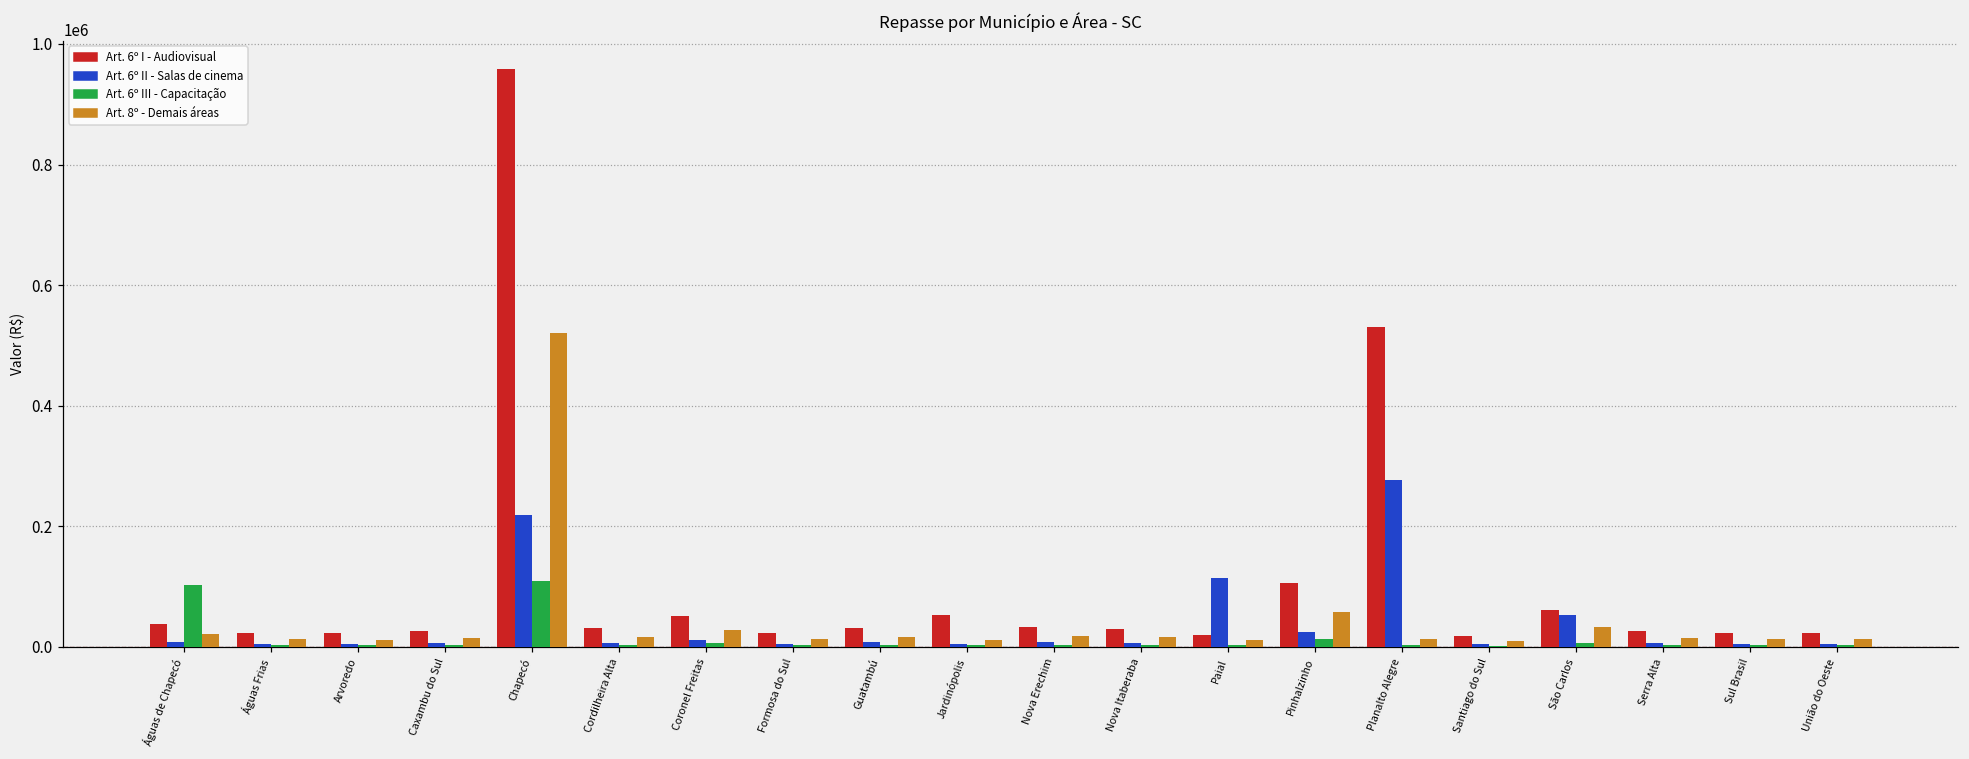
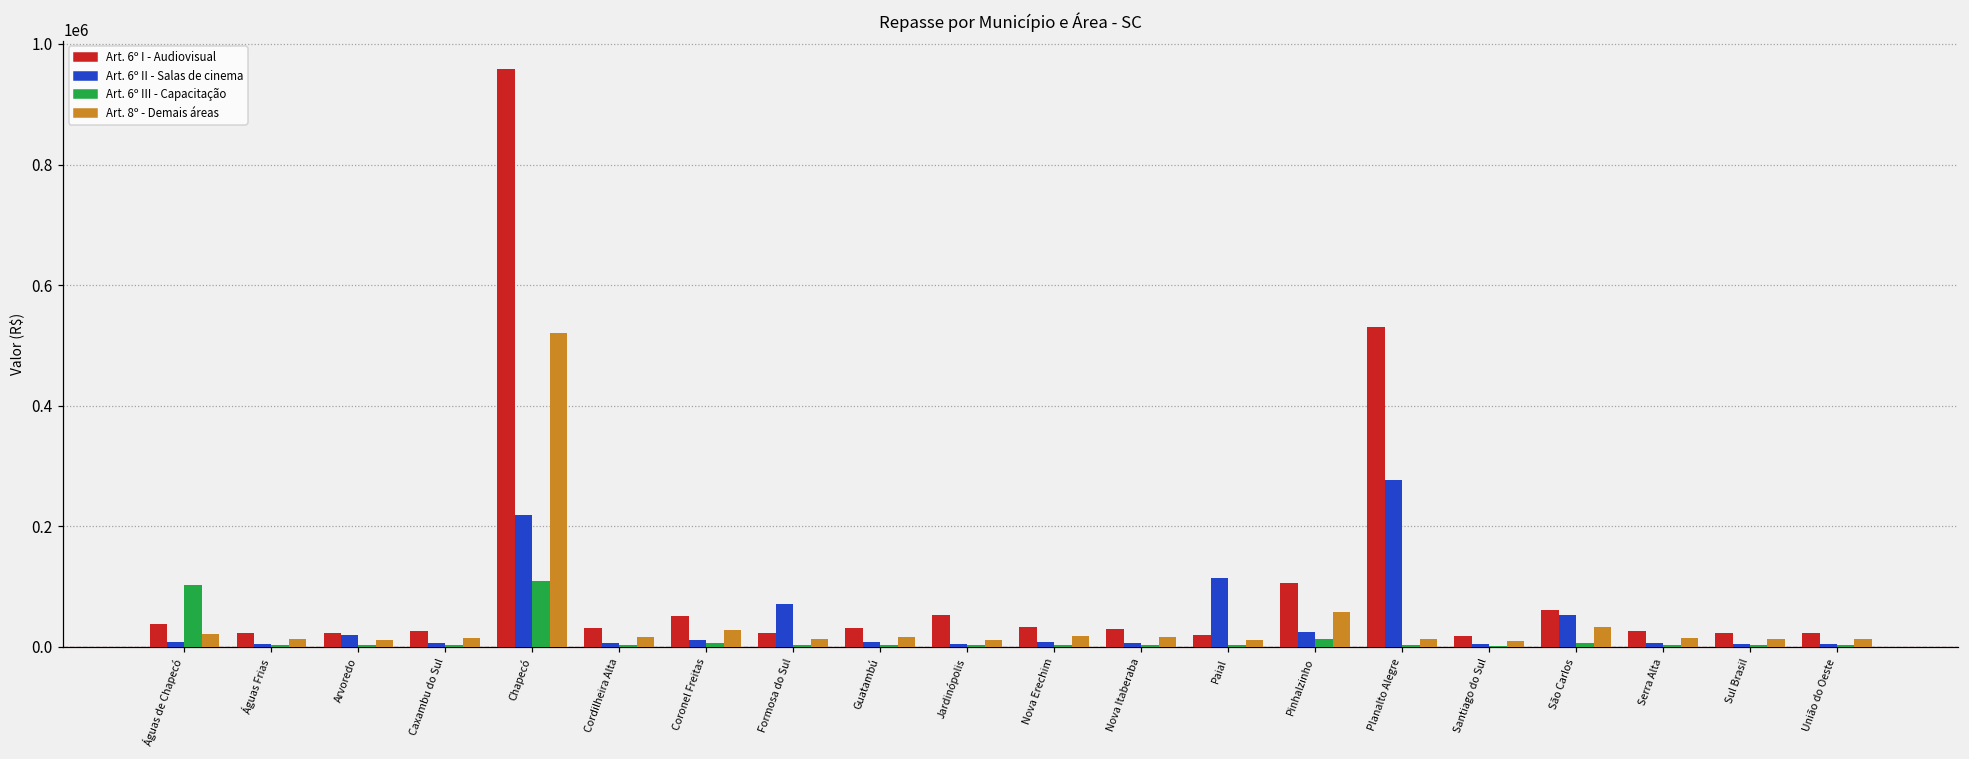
  {
    "Art. 6º I - Audiovisual": {
      "Águas de Chapecó": 40000,
      "Águas Frias": 20000,
      "Arvoredo": 20000,
      "Caxambu do Sul": 30000,
      "Chapecó": 960000,
      "Cordilheira Alta": 30000,
      "Coronel Freitas": 50000,
      "Formosa do Sul": 20000,
      "Guatambú": 30000,
      "Jardinópolis": 50000,
      "Nova Erechim": 30000,
      "Nova Itaberaba": 30000,
      "Paial": 20000,
      "Pinhalzinho": 110000,
      "Planalto Alegre": 530000,
      "Santiago do Sul": 20000,
      "São Carlos": 60000,
      "Serra Alta": 30000,
      "Sul Brasil": 20000,
      "União do Oeste": 20000
    },
    "Art. 6º II - Salas de cinema": {
      "Águas de Chapecó": 10000,
      "Águas Frias": 10000,
-     "Arvoredo": 10000,
+     "Arvoredo": 20000,
      "Caxambu do Sul": 10000,
      "Chapecó": 220000,
      "Cordilheira Alta": 10000,
      "Coronel Freitas": 10000,
-     "Formosa do Sul": 10000,
+     "Formosa do Sul": 70000,
      "Guatambú": 10000,
      "Nova Erechim": 10000,
      "Nova Itaberaba": 10000,
      "Paial": 110000,
      "Pinhalzinho": 20000,
      "Planalto Alegre": 280000,
      "São Carlos": 50000,
      "Serra Alta": 10000,
      "Sul Brasil": 10000,
      "União do Oeste": 10000
    },
    "Art. 6º III - Capacitação": {
      "Águas de Chapecó": 100000,
      "Chapecó": 110000,
      "Coronel Freitas": 10000,
      "Pinhalzinho": 10000,
      "São Carlos": 10000
    },
    "Art. 8º - Demais áreas": {
      "Águas de Chapecó": 20000,
      "Águas Frias": 10000,
      "Arvoredo": 10000,
      "Caxambu do Sul": 10000,
      "Chapecó": 520000,
      "Cordilheira Alta": 20000,
      "Coronel Freitas": 30000,
      "Formosa do Sul": 10000,
      "Guatambú": 20000,
      "Jardinópolis": 10000,
      "Nova Erechim": 20000,
      "Nova Itaberaba": 20000,
      "Paial": 10000,
      "Pinhalzinho": 60000,
      "Planalto Alegre": 10000,
      "Santiago do Sul": 10000,
      "São Carlos": 30000,
      "Serra Alta": 10000,
      "Sul Brasil": 10000,
      "União do Oeste": 10000
    }
  }
